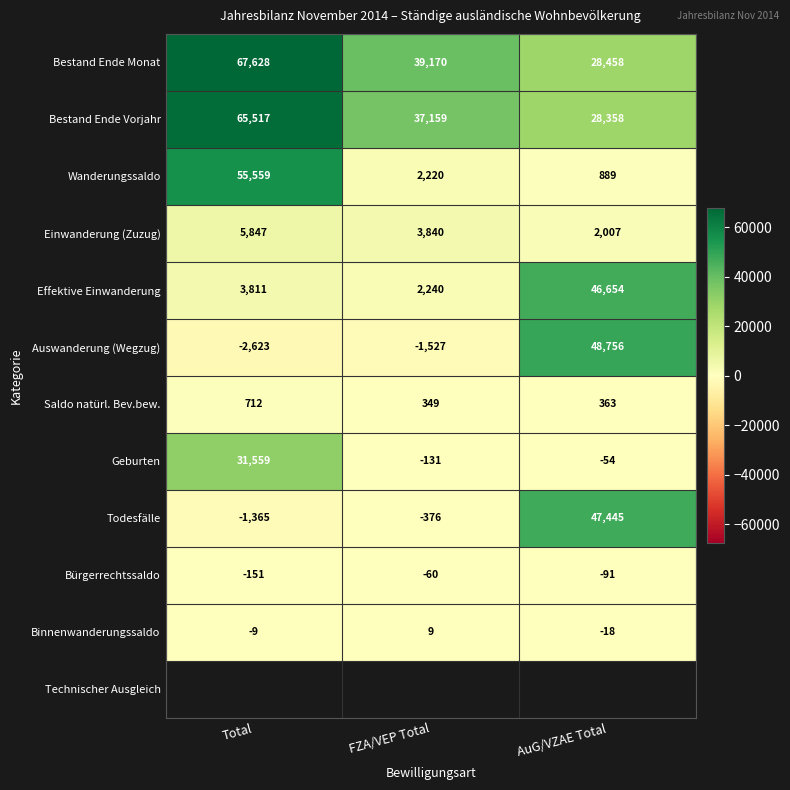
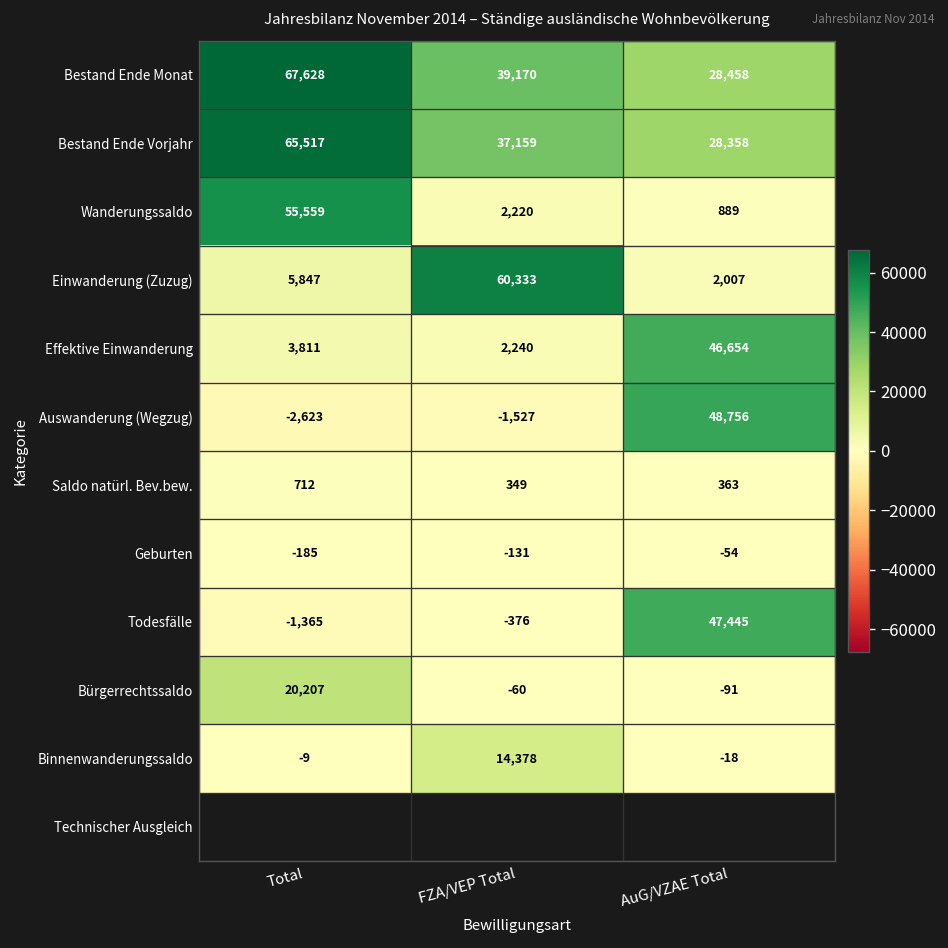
  {
    "Bestand Ende Monat": {
      "Total": "67,628",
      "FZA/VEP Total": "39,170",
      "AuG/VZAE Total": "28,458"
    },
    "Bestand Ende Vorjahr": {
      "Total": "65,517",
      "FZA/VEP Total": "37,159",
      "AuG/VZAE Total": "28,358"
    },
    "Wanderungssaldo": {
      "Total": "55,559",
      "FZA/VEP Total": "2,220",
      "AuG/VZAE Total": "889"
    },
    "Einwanderung (Zuzug)": {
      "Total": "5,847",
-     "FZA/VEP Total": "3,840",
+     "FZA/VEP Total": "60,333",
      "AuG/VZAE Total": "2,007"
    },
    "Effektive Einwanderung": {
      "Total": "3,811",
      "FZA/VEP Total": "2,240",
      "AuG/VZAE Total": "46,654"
    },
    "Auswanderung (Wegzug)": {
      "Total": "-2,623",
      "FZA/VEP Total": "-1,527",
      "AuG/VZAE Total": "48,756"
    },
    "Saldo natürl. Bev.bew.": {
      "Total": "712",
      "FZA/VEP Total": "349",
      "AuG/VZAE Total": "363"
    },
    "Geburten": {
-     "Total": "31,559",
+     "Total": "-185",
      "FZA/VEP Total": "-131",
      "AuG/VZAE Total": "-54"
    },
    "Todesfälle": {
      "Total": "-1,365",
      "FZA/VEP Total": "-376",
      "AuG/VZAE Total": "47,445"
    },
    "Bürgerrechtssaldo": {
-     "Total": "-151",
+     "Total": "20,207",
      "FZA/VEP Total": "-60",
      "AuG/VZAE Total": "-91"
    },
    "Binnenwanderungssaldo": {
      "Total": "-9",
-     "FZA/VEP Total": "9",
+     "FZA/VEP Total": "14,378",
      "AuG/VZAE Total": "-18"
    }
  }
